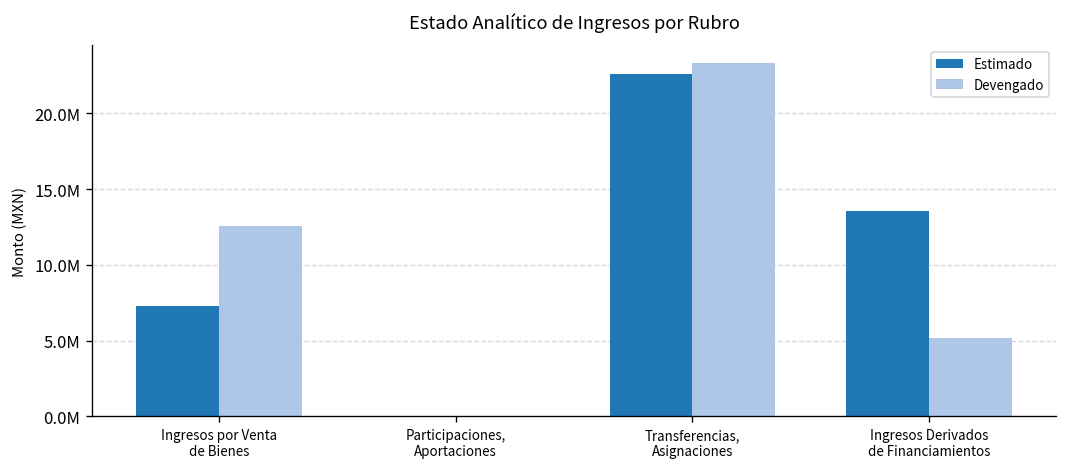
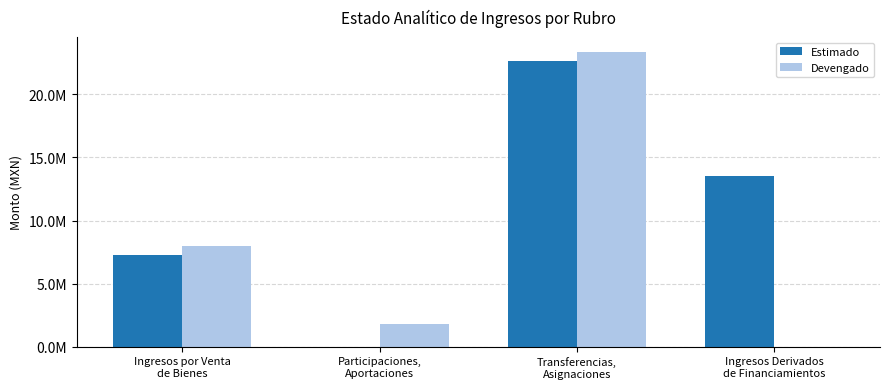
  {
    "Estimado": {
      "Ingresos por Venta de Bienes": 7300000,
      "Participaciones, Aportaciones": 0,
      "Transferencias, Asignaciones": 22600000,
      "Ingresos Derivados de Financiamientos": 13500000
    },
    "Devengado": {
-     "Ingresos por Venta de Bienes": 12600000,
-     "Participaciones, Aportaciones": 0,
+     "Ingresos por Venta de Bienes": 8000000,
+     "Participaciones, Aportaciones": 1800000,
      "Transferencias, Asignaciones": 23400000,
-     "Ingresos Derivados de Financiamientos": 5200000
+     "Ingresos Derivados de Financiamientos": 0
    }
  }
